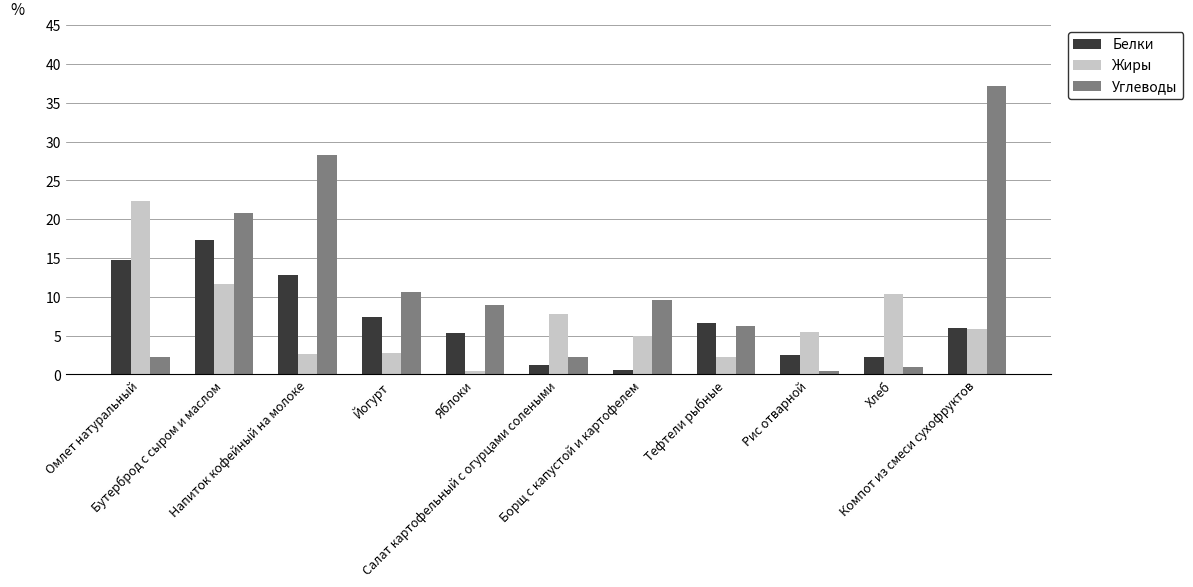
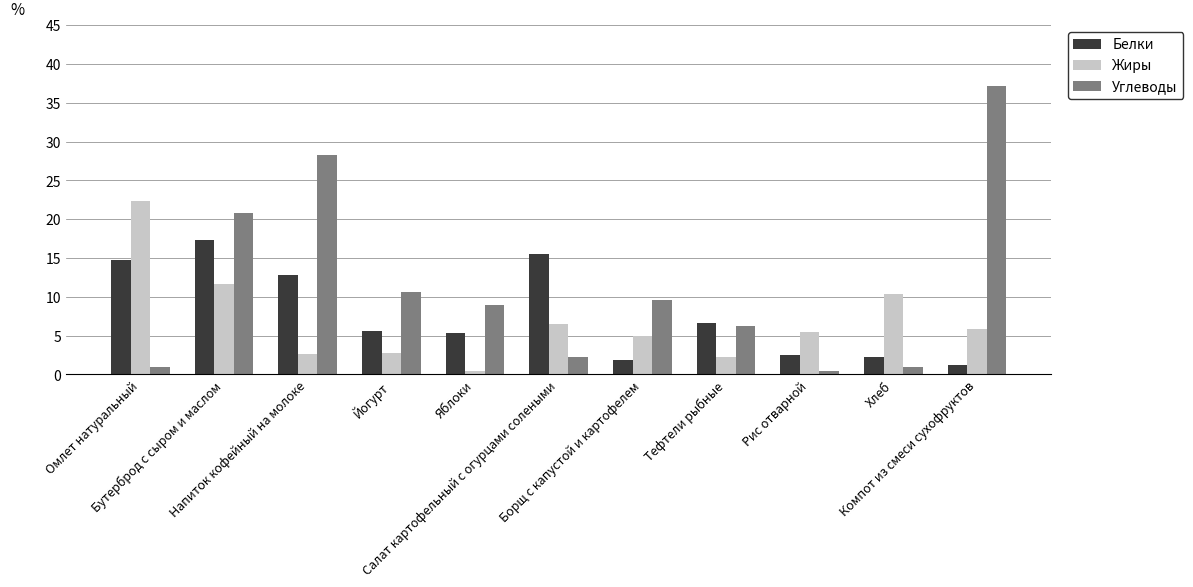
  {
    "Белки": {
      "Омлет натуральный": 15,
      "Бутерброд с сыром и маслом": 17,
      "Напиток кофейный на молоке": 13,
-     "Йогурт": 7,
+     "Йогурт": 6,
      "Яблоки": 5,
-     "Салат картофельный с огурцами солеными": 1,
-     "Борщ с капустой и картофелем": 1,
+     "Салат картофельный с огурцами солеными": 16,
+     "Борщ с капустой и картофелем": 2,
      "Тефтели рыбные": 7,
      "Рис отварной": 3,
      "Хлеб": 2,
-     "Компот из смеси сухофруктов": 6
+     "Компот из смеси сухофруктов": 1
    },
    "Жиры": {
      "Омлет натуральный": 22,
      "Бутерброд с сыром и маслом": 12,
      "Напиток кофейный на молоке": 3,
      "Йогурт": 3,
      "Яблоки": 0,
-     "Салат картофельный с огурцами солеными": 8,
+     "Салат картофельный с огурцами солеными": 6,
      "Борщ с капустой и картофелем": 5,
      "Тефтели рыбные": 2,
      "Рис отварной": 5,
      "Хлеб": 10,
      "Компот из смеси сухофруктов": 6
    },
    "Углеводы": {
-     "Омлет натуральный": 2,
+     "Омлет натуральный": 1,
      "Бутерброд с сыром и маслом": 21,
      "Напиток кофейный на молоке": 28,
      "Йогурт": 11,
      "Яблоки": 9,
      "Салат картофельный с огурцами солеными": 2,
      "Борщ с капустой и картофелем": 10,
      "Тефтели рыбные": 6,
      "Рис отварной": 0,
      "Хлеб": 1,
      "Компот из смеси сухофруктов": 37
    }
  }
